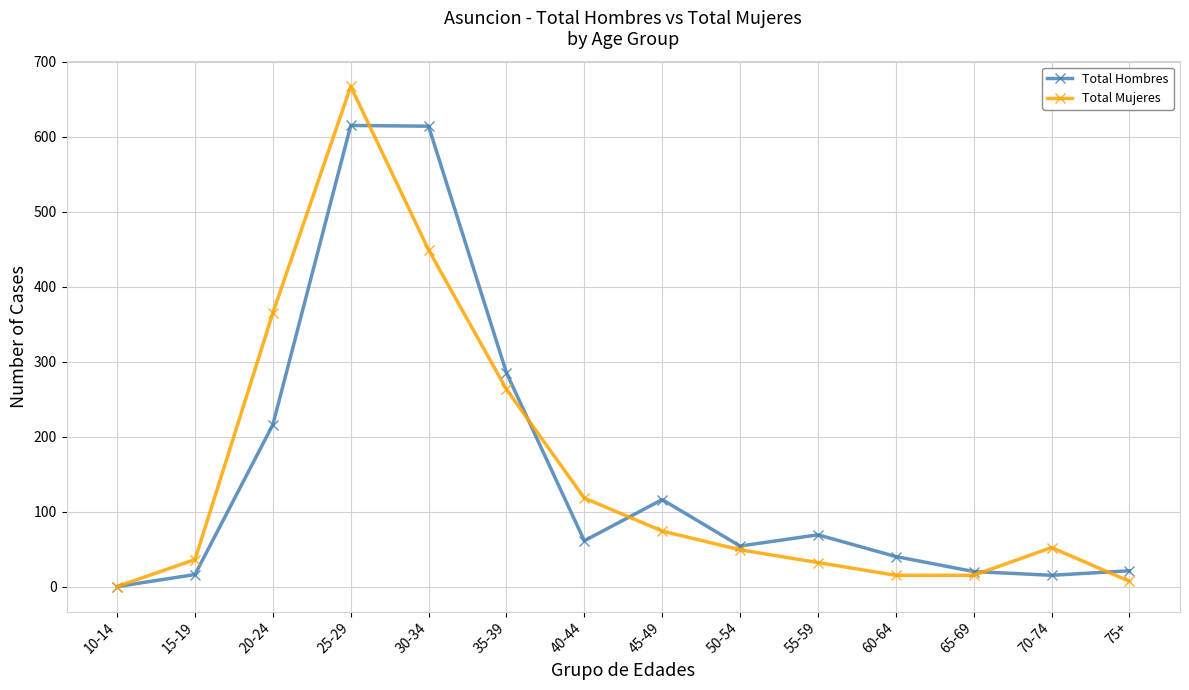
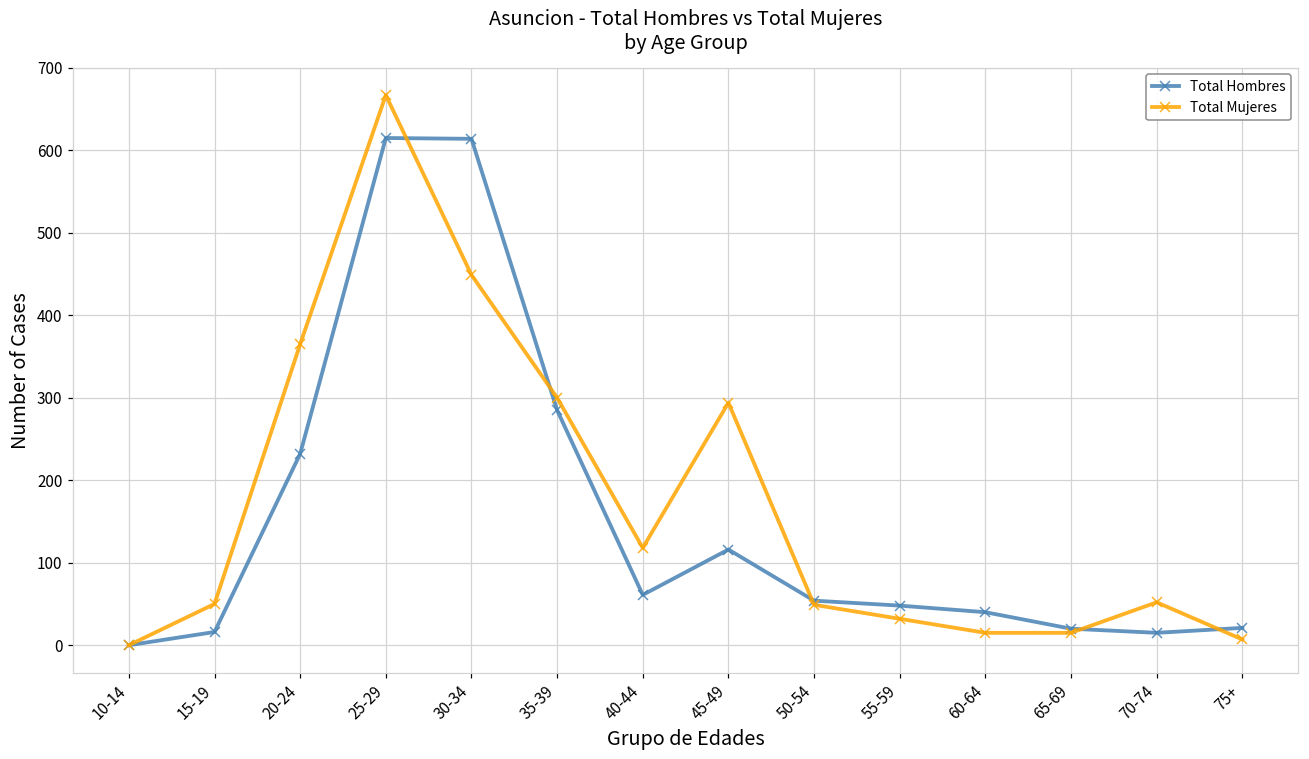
  {
    "Total Hombres": {
      "15-19": 20,
-     "20-24": 220,
+     "20-24": 230,
      "25-29": 620,
      "30-34": 610,
      "35-39": 290,
      "40-44": 60,
      "45-49": 120,
      "50-54": 50,
-     "55-59": 70,
+     "55-59": 50,
      "60-64": 40,
      "65-69": 20,
      "70-74": 20,
      "75+": 20
    },
    "Total Mujeres": {
-     "15-19": 40,
+     "15-19": 50,
      "20-24": 370,
      "25-29": 670,
      "30-34": 450,
-     "35-39": 260,
+     "35-39": 300,
      "40-44": 120,
-     "45-49": 70,
+     "45-49": 290,
      "50-54": 50,
      "55-59": 30,
      "60-64": 20,
      "65-69": 20,
      "70-74": 50,
      "75+": 10
    }
  }
